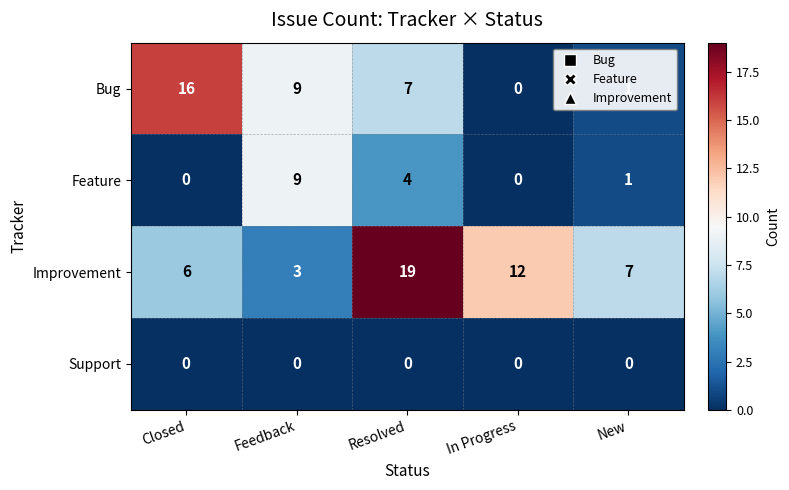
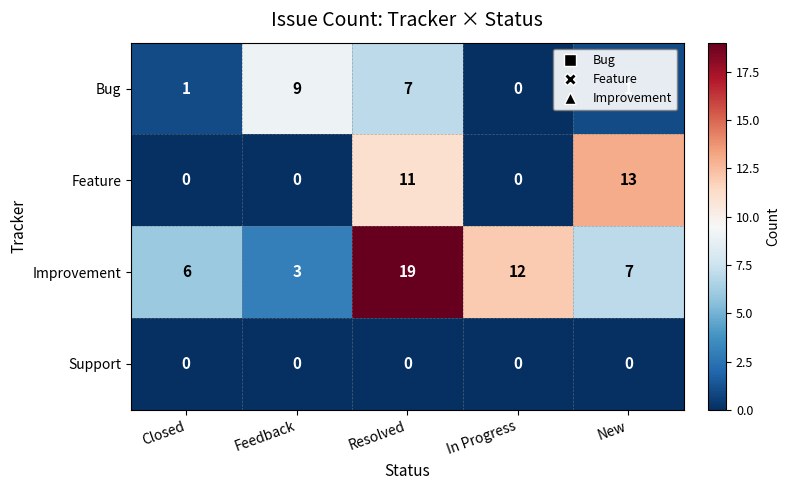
  {
    "Bug": {
-     "Closed": 16,
+     "Closed": 1,
      "Feedback": 9,
      "Resolved": 7,
      "In Progress": 0
    },
    "Feature": {
      "Closed": 0,
-     "Feedback": 9,
-     "Resolved": 4,
+     "Feedback": 0,
+     "Resolved": 11,
      "In Progress": 0,
-     "New": 1
+     "New": 13
    },
    "Improvement": {
      "Closed": 6,
      "Feedback": 3,
      "Resolved": 19,
      "In Progress": 12,
      "New": 7
    },
    "Support": {
      "Closed": 0,
      "Feedback": 0,
      "Resolved": 0,
      "In Progress": 0,
      "New": 0
    }
  }
